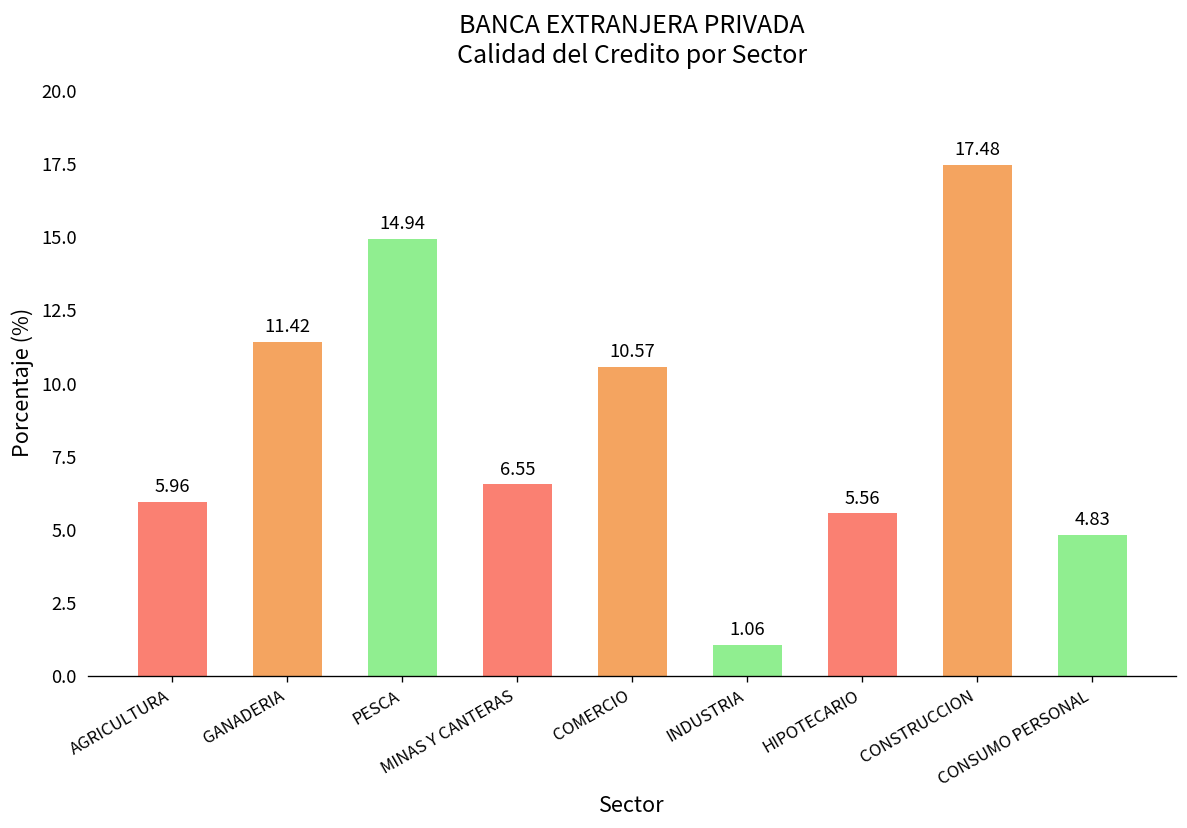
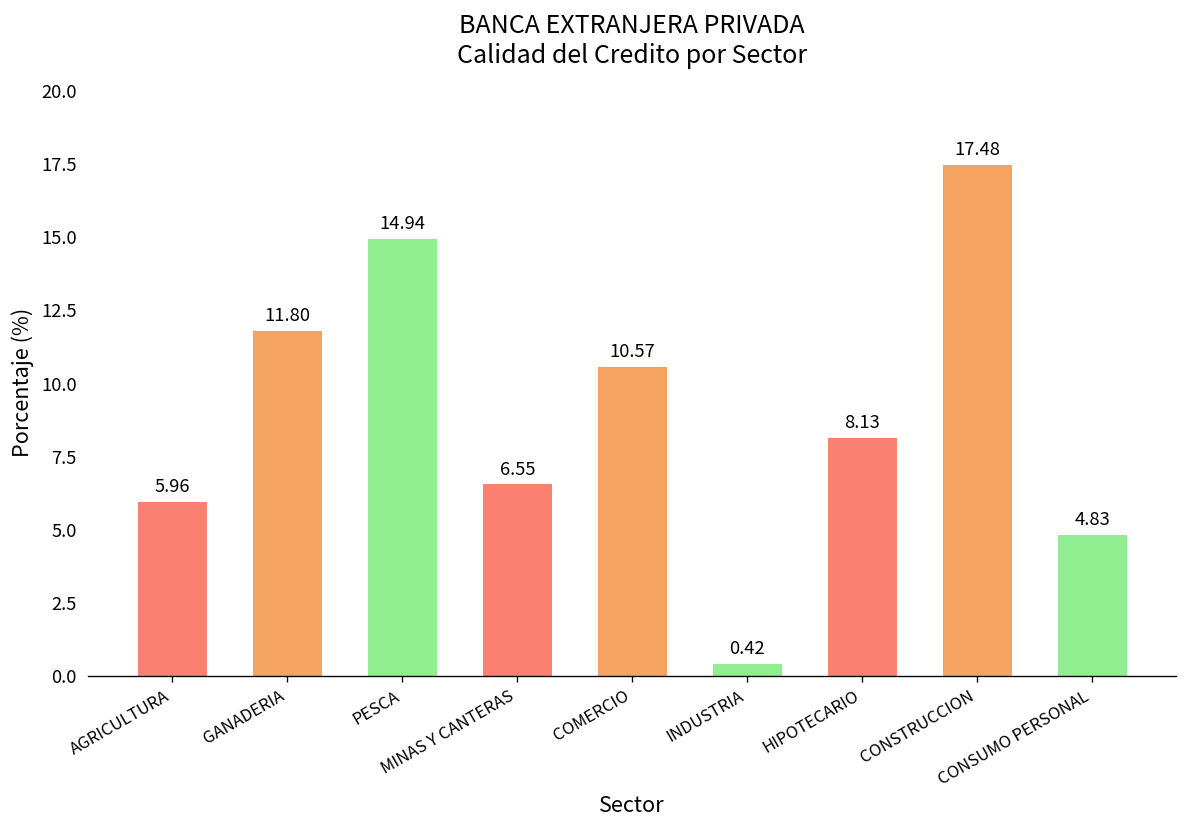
  {
    "AGRICULTURA": 5.96,
-   "GANADERIA": 11.42,
+   "GANADERIA": 11.80,
    "PESCA": 14.94,
    "MINAS Y CANTERAS": 6.55,
    "COMERCIO": 10.57,
-   "INDUSTRIA": 1.06,
-   "HIPOTECARIO": 5.56,
+   "INDUSTRIA": 0.42,
+   "HIPOTECARIO": 8.13,
    "CONSTRUCCION": 17.48,
    "CONSUMO PERSONAL": 4.83
  }
